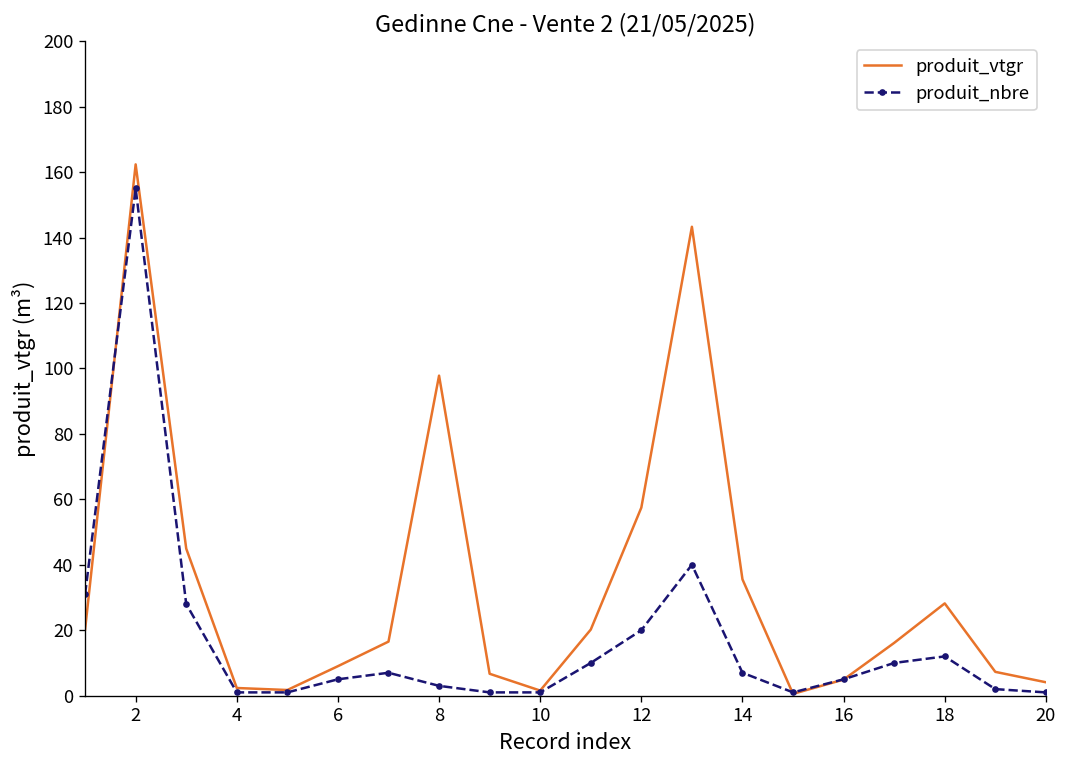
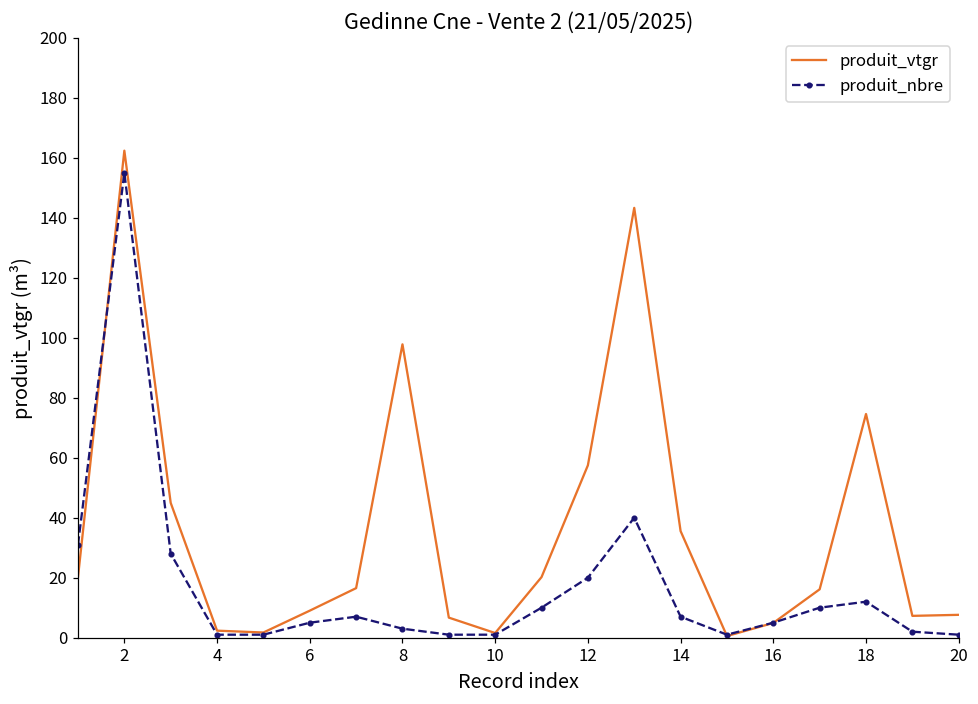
  {
    "produit_vtgr": {
      "2": 162,
      "4": 2,
      "6": 9,
      "8": 98,
      "12": 57,
      "14": 36,
-     "18": 28,
-     "20": 4
+     "18": 75,
+     "20": 8
    },
    "produit_nbre": {
      "2": 155,
      "4": 1,
      "6": 5,
      "8": 3,
      "12": 20,
      "14": 7,
      "18": 12,
      "20": 1
    }
  }
